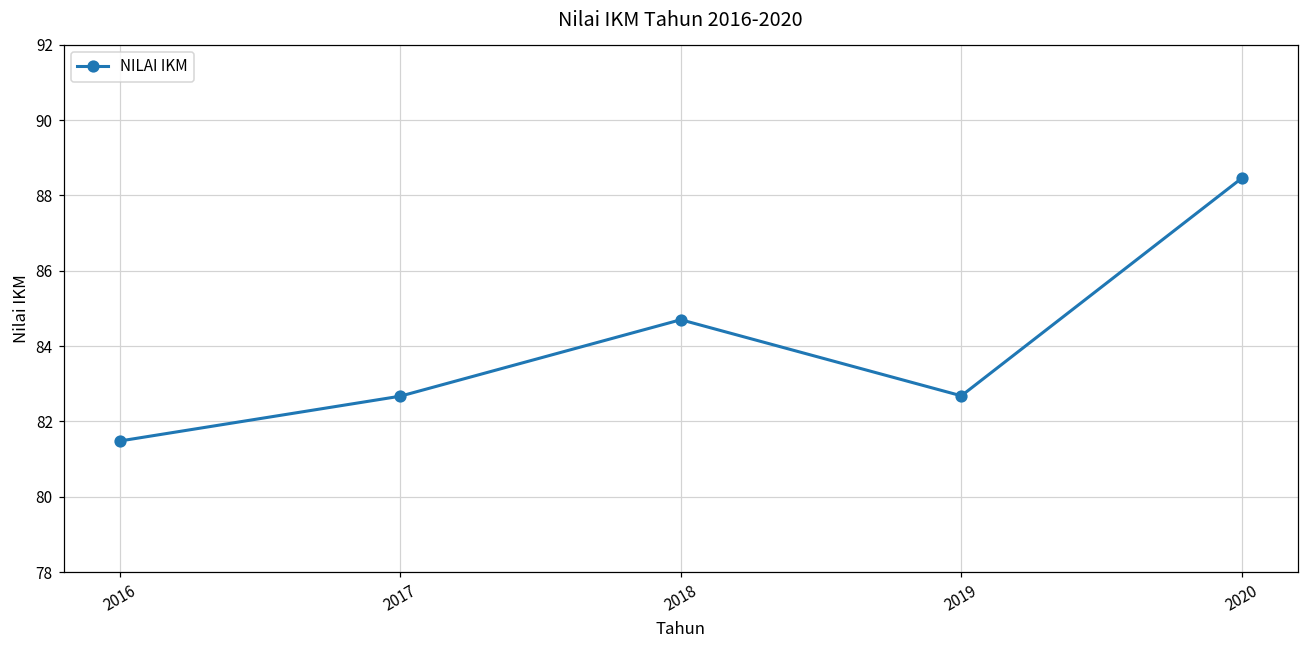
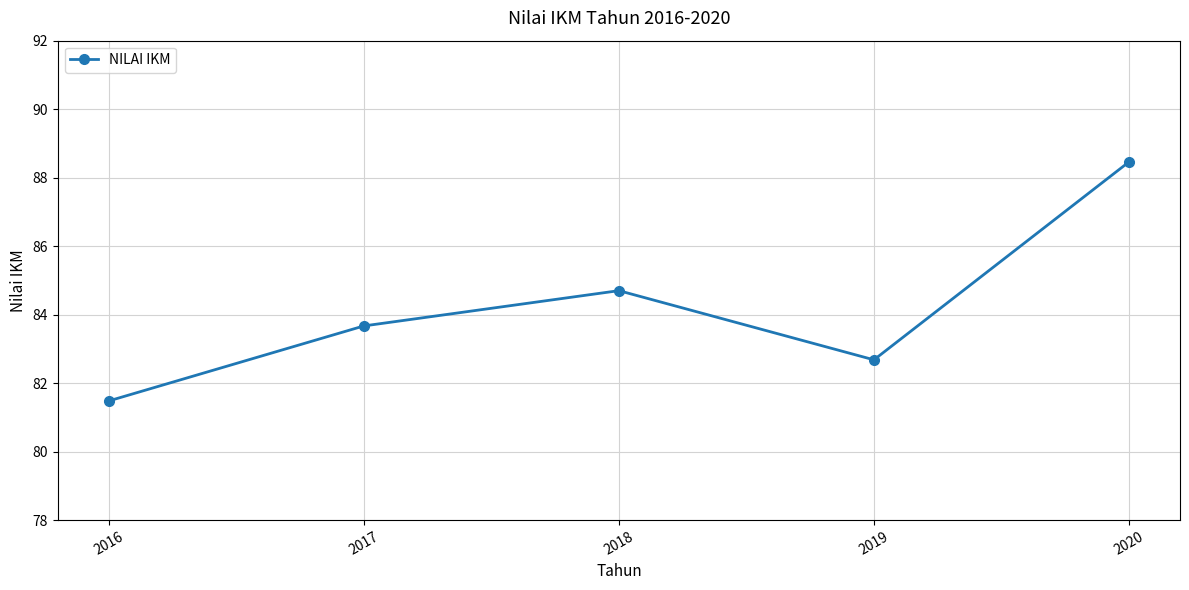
  {
    "2016": 81.5,
-   "2017": 82.7,
+   "2017": 83.7,
    "2018": 84.7,
    "2019": 82.7,
    "2020": 88.5
  }
